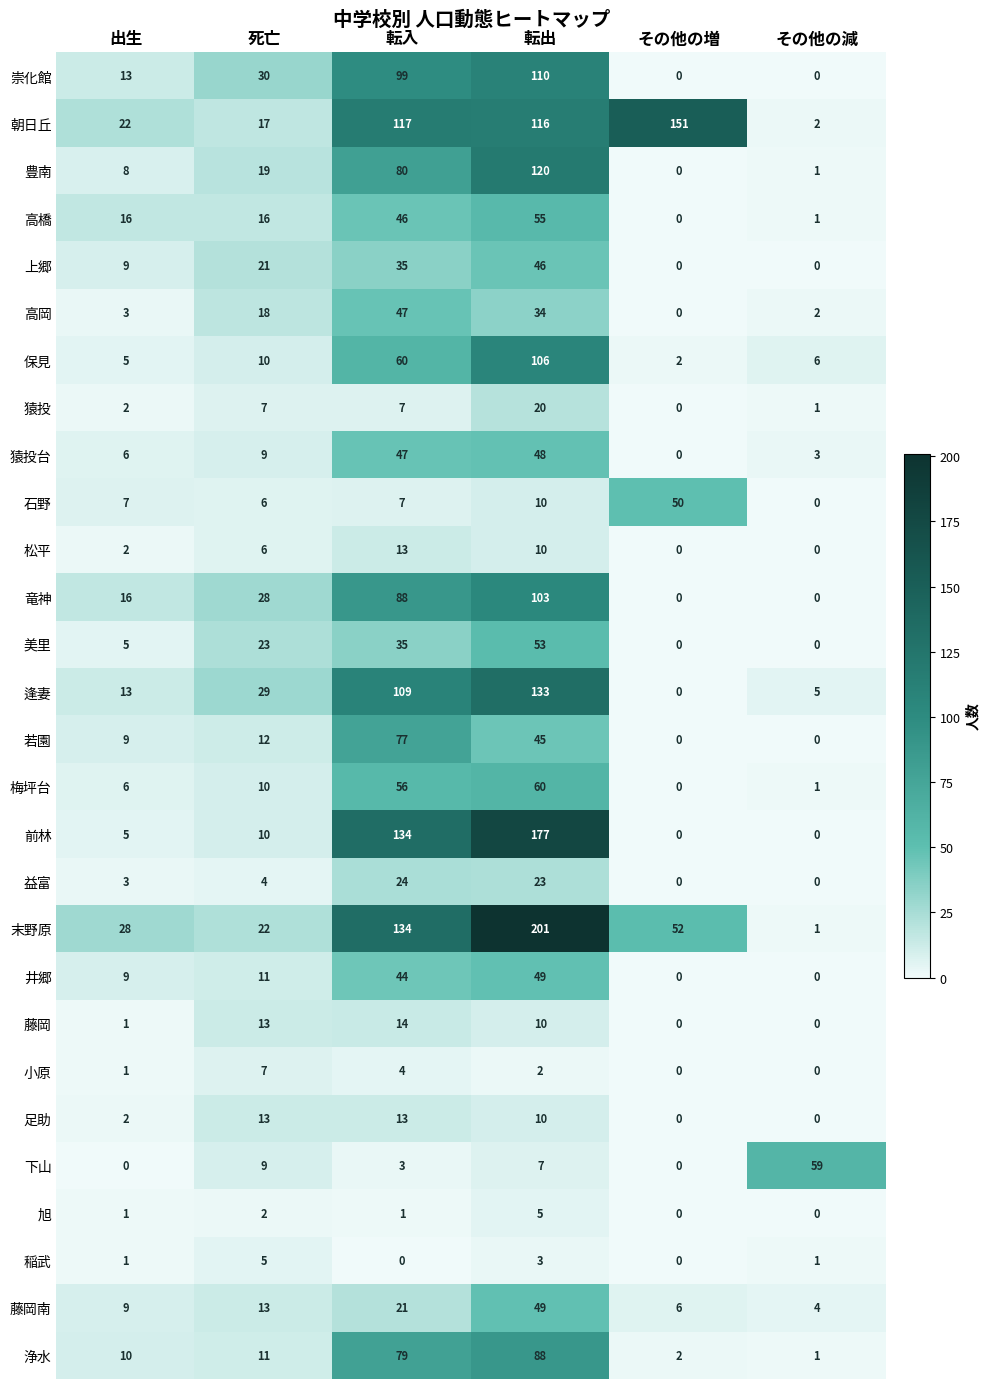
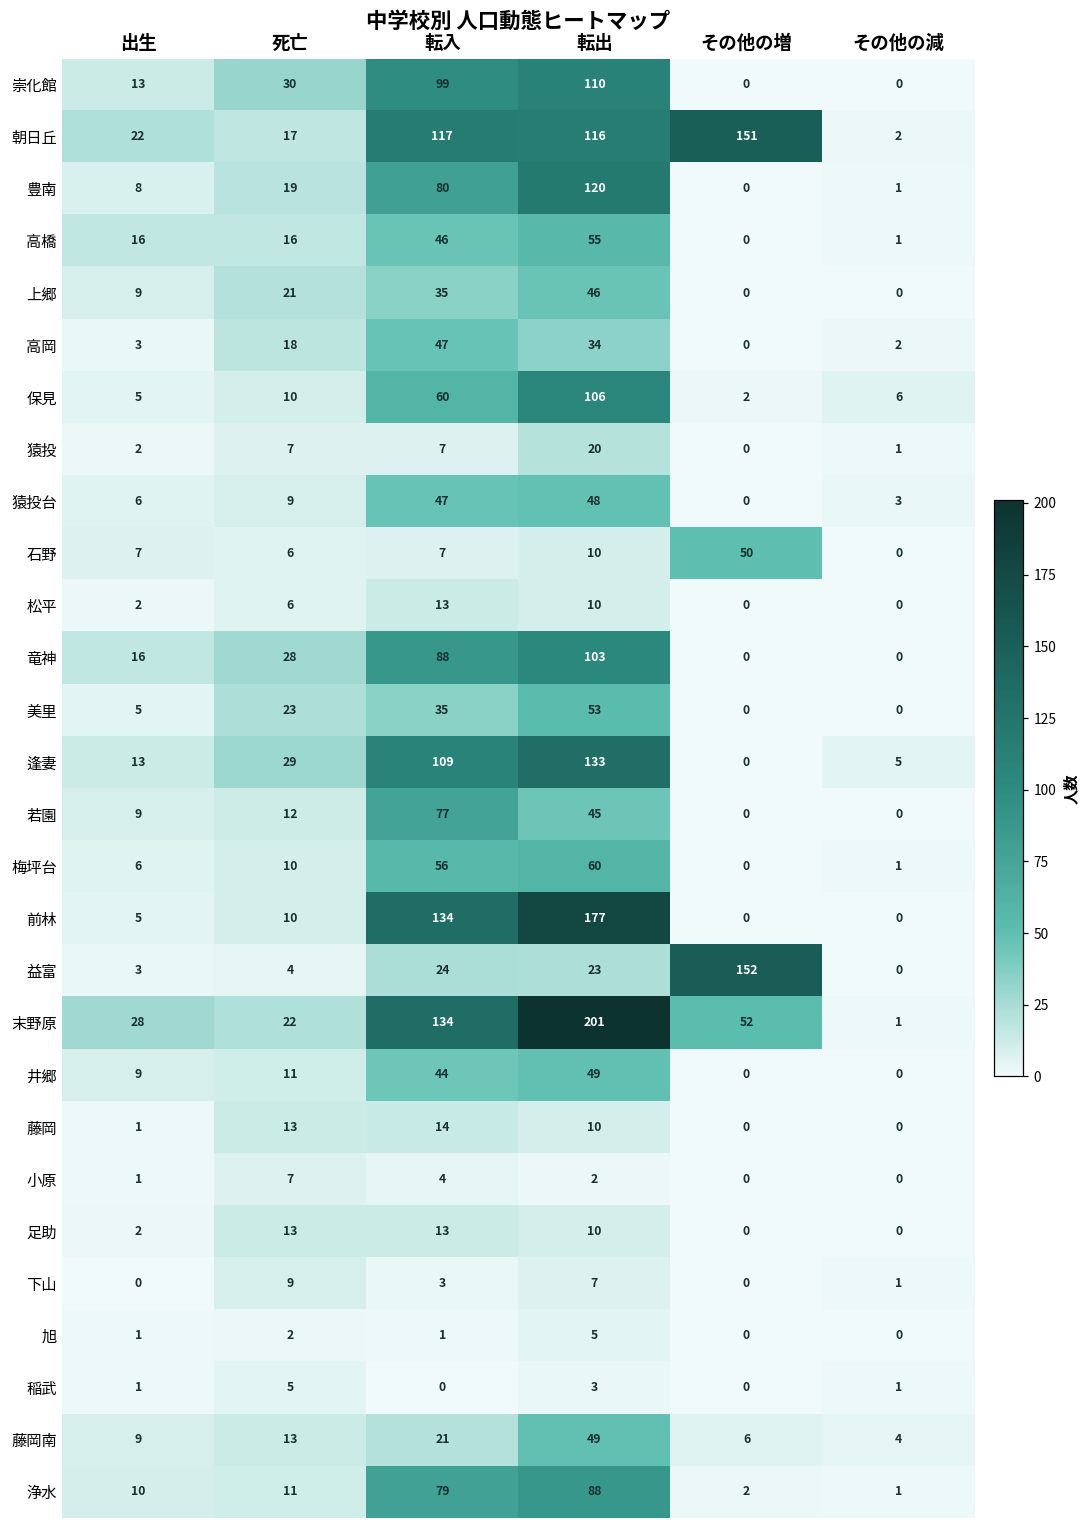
  {
    "崇化館": {
      "出生": 13,
      "死亡": 30,
      "転入": 99,
      "転出": 110,
      "その他の増": 0,
      "その他の減": 0
    },
    "朝日丘": {
      "出生": 22,
      "死亡": 17,
      "転入": 117,
      "転出": 116,
      "その他の増": 151,
      "その他の減": 2
    },
    "豊南": {
      "出生": 8,
      "死亡": 19,
      "転入": 80,
      "転出": 120,
      "その他の増": 0,
      "その他の減": 1
    },
    "高橋": {
      "出生": 16,
      "死亡": 16,
      "転入": 46,
      "転出": 55,
      "その他の増": 0,
      "その他の減": 1
    },
    "上郷": {
      "出生": 9,
      "死亡": 21,
      "転入": 35,
      "転出": 46,
      "その他の増": 0,
      "その他の減": 0
    },
    "高岡": {
      "出生": 3,
      "死亡": 18,
      "転入": 47,
      "転出": 34,
      "その他の増": 0,
      "その他の減": 2
    },
    "保見": {
      "出生": 5,
      "死亡": 10,
      "転入": 60,
      "転出": 106,
      "その他の増": 2,
      "その他の減": 6
    },
    "猿投": {
      "出生": 2,
      "死亡": 7,
      "転入": 7,
      "転出": 20,
      "その他の増": 0,
      "その他の減": 1
    },
    "猿投台": {
      "出生": 6,
      "死亡": 9,
      "転入": 47,
      "転出": 48,
      "その他の増": 0,
      "その他の減": 3
    },
    "石野": {
      "出生": 7,
      "死亡": 6,
      "転入": 7,
      "転出": 10,
      "その他の増": 50,
      "その他の減": 0
    },
    "松平": {
      "出生": 2,
      "死亡": 6,
      "転入": 13,
      "転出": 10,
      "その他の増": 0,
      "その他の減": 0
    },
    "竜神": {
      "出生": 16,
      "死亡": 28,
      "転入": 88,
      "転出": 103,
      "その他の増": 0,
      "その他の減": 0
    },
    "美里": {
      "出生": 5,
      "死亡": 23,
      "転入": 35,
      "転出": 53,
      "その他の増": 0,
      "その他の減": 0
    },
    "逢妻": {
      "出生": 13,
      "死亡": 29,
      "転入": 109,
      "転出": 133,
      "その他の増": 0,
      "その他の減": 5
    },
    "若園": {
      "出生": 9,
      "死亡": 12,
      "転入": 77,
      "転出": 45,
      "その他の増": 0,
      "その他の減": 0
    },
    "梅坪台": {
      "出生": 6,
      "死亡": 10,
      "転入": 56,
      "転出": 60,
      "その他の増": 0,
      "その他の減": 1
    },
    "前林": {
      "出生": 5,
      "死亡": 10,
      "転入": 134,
      "転出": 177,
      "その他の増": 0,
      "その他の減": 0
    },
    "益富": {
      "出生": 3,
      "死亡": 4,
      "転入": 24,
      "転出": 23,
-     "その他の増": 0,
+     "その他の増": 152,
      "その他の減": 0
    },
    "末野原": {
      "出生": 28,
      "死亡": 22,
      "転入": 134,
      "転出": 201,
      "その他の増": 52,
      "その他の減": 1
    },
    "井郷": {
      "出生": 9,
      "死亡": 11,
      "転入": 44,
      "転出": 49,
      "その他の増": 0,
      "その他の減": 0
    },
    "藤岡": {
      "出生": 1,
      "死亡": 13,
      "転入": 14,
      "転出": 10,
      "その他の増": 0,
      "その他の減": 0
    },
    "小原": {
      "出生": 1,
      "死亡": 7,
      "転入": 4,
      "転出": 2,
      "その他の増": 0,
      "その他の減": 0
    },
    "足助": {
      "出生": 2,
      "死亡": 13,
      "転入": 13,
      "転出": 10,
      "その他の増": 0,
      "その他の減": 0
    },
    "下山": {
      "出生": 0,
      "死亡": 9,
      "転入": 3,
      "転出": 7,
      "その他の増": 0,
-     "その他の減": 59
+     "その他の減": 1
    },
    "旭": {
      "出生": 1,
      "死亡": 2,
      "転入": 1,
      "転出": 5,
      "その他の増": 0,
      "その他の減": 0
    },
    "稲武": {
      "出生": 1,
      "死亡": 5,
      "転入": 0,
      "転出": 3,
      "その他の増": 0,
      "その他の減": 1
    },
    "藤岡南": {
      "出生": 9,
      "死亡": 13,
      "転入": 21,
      "転出": 49,
      "その他の増": 6,
      "その他の減": 4
    },
    "浄水": {
      "出生": 10,
      "死亡": 11,
      "転入": 79,
      "転出": 88,
      "その他の増": 2,
      "その他の減": 1
    }
  }
